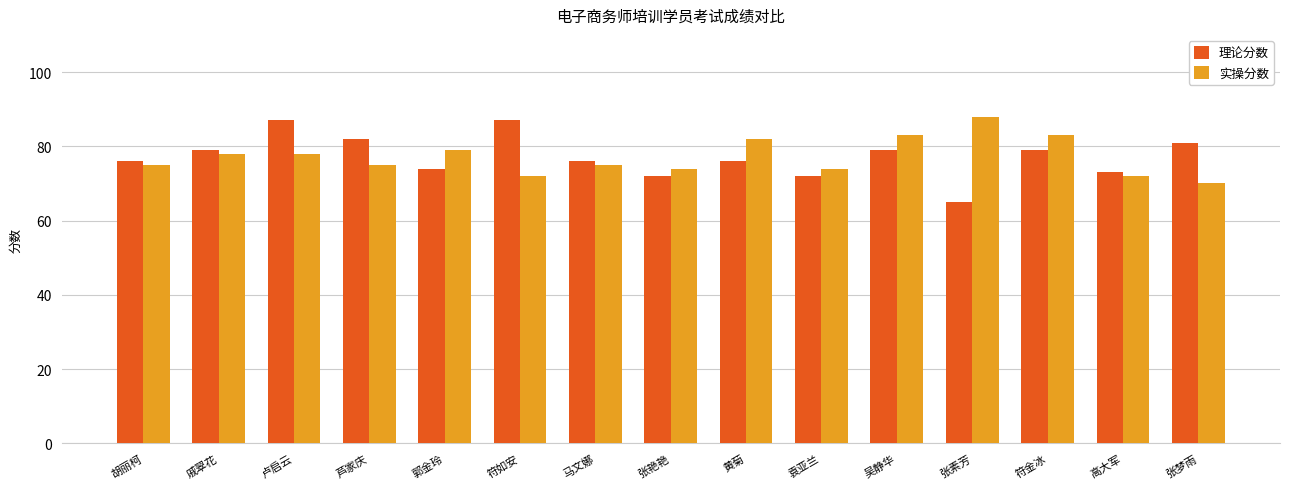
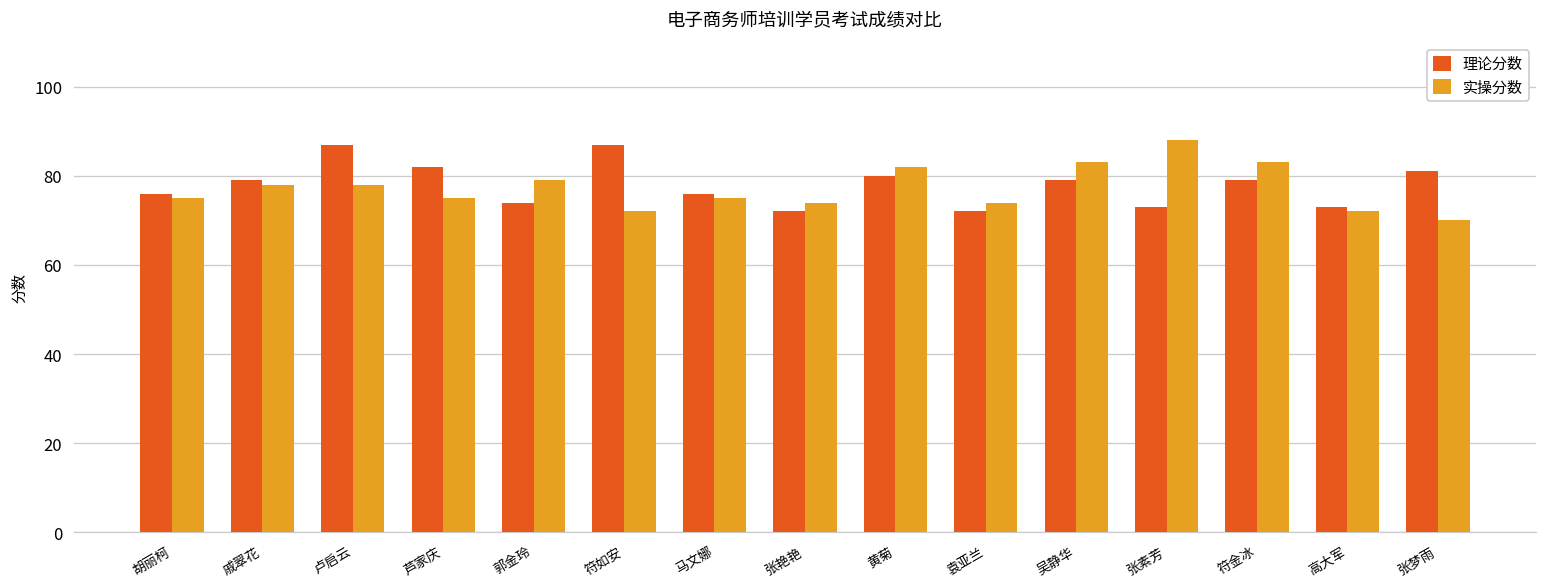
  {
    "理论分数": {
      "胡丽柯": 76,
      "戚翠花": 79,
      "卢启云": 87,
      "芦家庆": 82,
      "郭金玲": 74,
      "符如安": 87,
      "马文娜": 76,
      "张艳艳": 72,
-     "黄菊": 76,
+     "黄菊": 80,
      "袁亚兰": 72,
      "吴静华": 79,
-     "张素芳": 65,
+     "张素芳": 73,
      "符金冰": 79,
      "高大军": 73,
      "张梦雨": 81
    },
    "实操分数": {
      "胡丽柯": 75,
      "戚翠花": 78,
      "卢启云": 78,
      "芦家庆": 75,
      "郭金玲": 79,
      "符如安": 72,
      "马文娜": 75,
      "张艳艳": 74,
      "黄菊": 82,
      "袁亚兰": 74,
      "吴静华": 83,
      "张素芳": 88,
      "符金冰": 83,
      "高大军": 72,
      "张梦雨": 70
    }
  }
